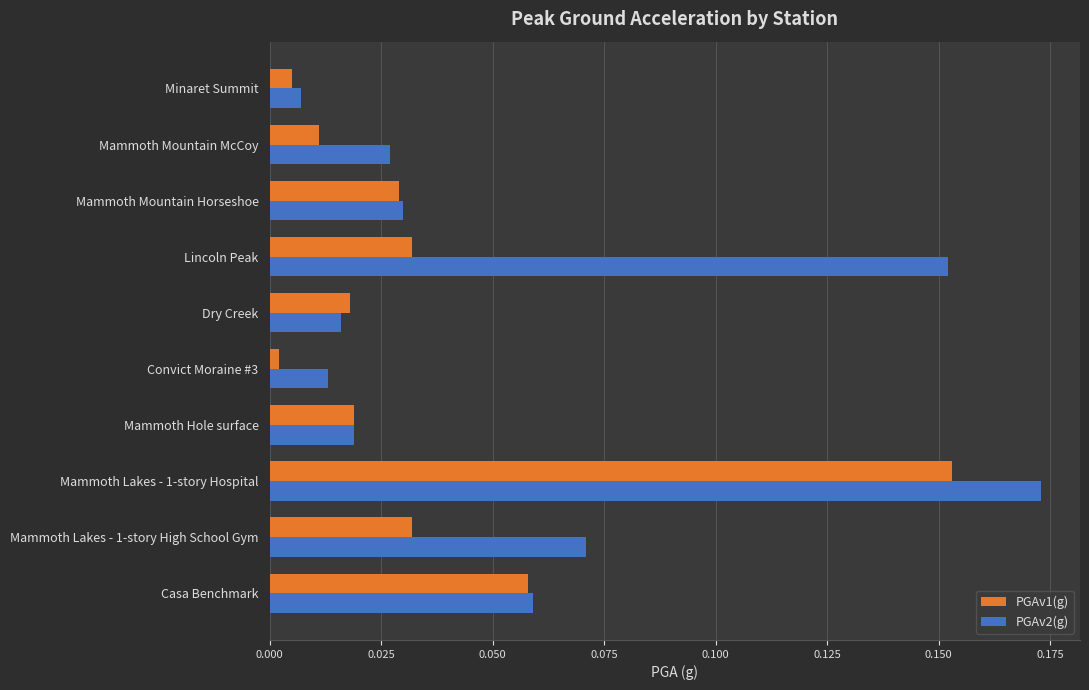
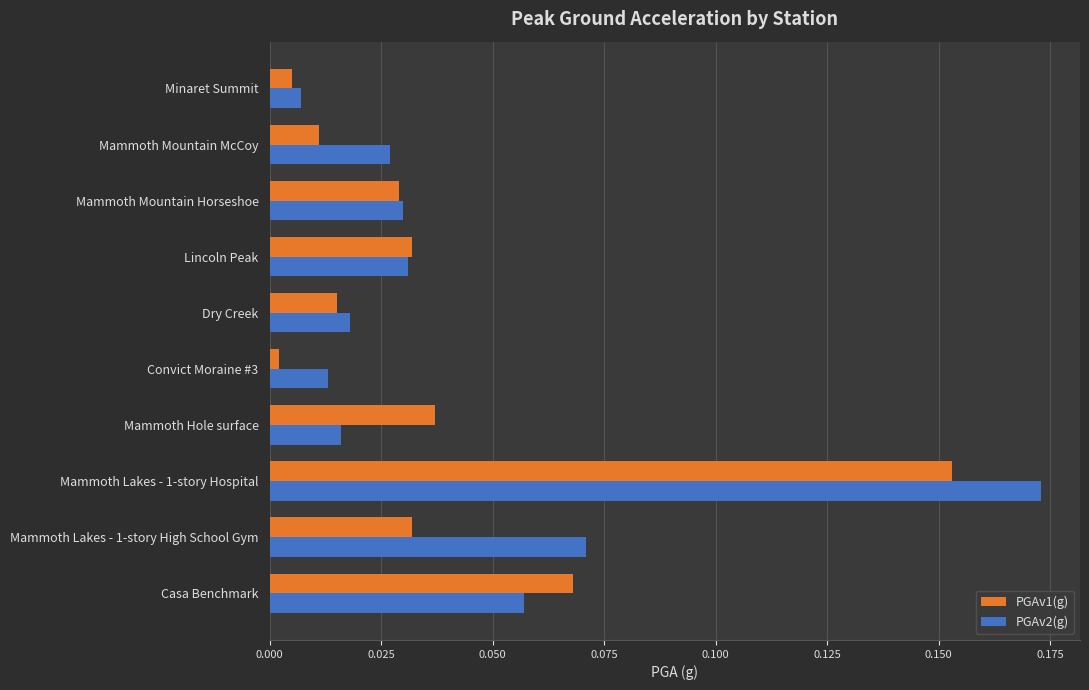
  {
    "PGAv1(g)": {
      "Minaret Summit": 0.005,
      "Mammoth Mountain McCoy": 0.011,
      "Mammoth Mountain Horseshoe": 0.029,
      "Lincoln Peak": 0.032,
-     "Dry Creek": 0.018,
+     "Dry Creek": 0.015,
      "Convict Moraine #3": 0.002,
-     "Mammoth Hole surface": 0.019,
+     "Mammoth Hole surface": 0.037,
      "Mammoth Lakes - 1-story Hospital": 0.153,
      "Mammoth Lakes - 1-story High School Gym": 0.032,
-     "Casa Benchmark": 0.058
+     "Casa Benchmark": 0.068
    },
    "PGAv2(g)": {
      "Minaret Summit": 0.007,
      "Mammoth Mountain McCoy": 0.027,
      "Mammoth Mountain Horseshoe": 0.030,
-     "Lincoln Peak": 0.152,
-     "Dry Creek": 0.016,
+     "Lincoln Peak": 0.031,
+     "Dry Creek": 0.018,
      "Convict Moraine #3": 0.013,
-     "Mammoth Hole surface": 0.019,
+     "Mammoth Hole surface": 0.016,
      "Mammoth Lakes - 1-story Hospital": 0.173,
      "Mammoth Lakes - 1-story High School Gym": 0.071,
-     "Casa Benchmark": 0.059
+     "Casa Benchmark": 0.057
    }
  }
